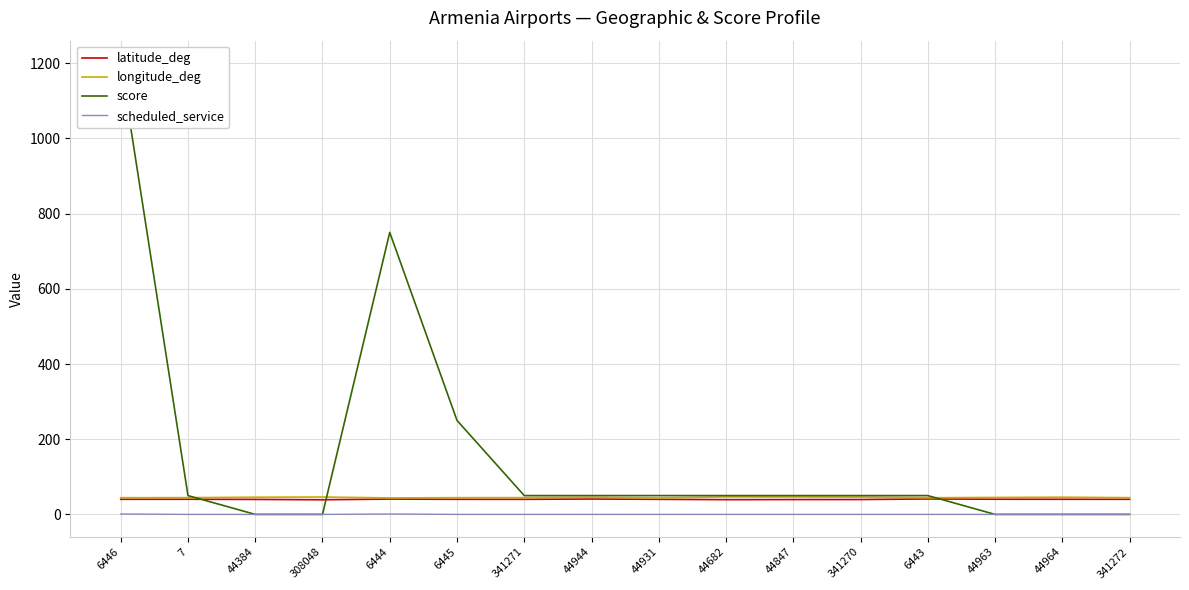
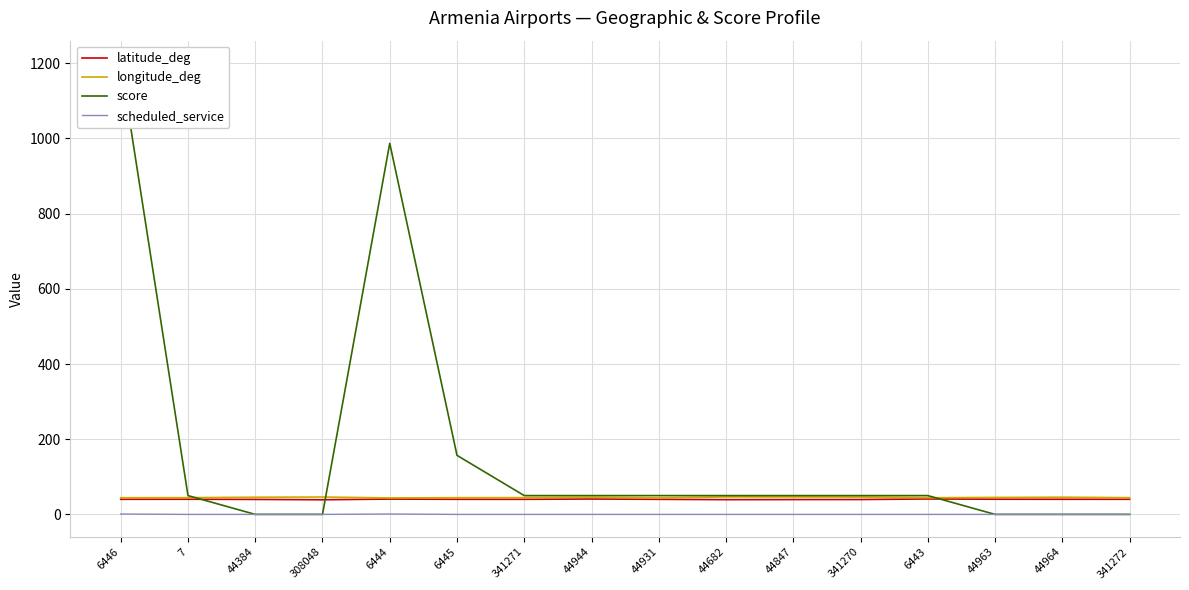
  {
    "latitude_deg": {
      "308048": 40,
      "44682": 40,
      "44847": 40
    },
    "longitude_deg": {
      "308048": 50
    },
    "score": {
-     "6444": 750,
-     "6445": 250
+     "6444": 990,
+     "6445": 160
    },
    "scheduled_service": {
      "6446": 0,
      "7": 0,
      "6444": 0,
      "6445": 0,
      "341271": 0,
      "44944": 0,
      "44931": 0,
      "44682": 0,
      "44847": 0,
      "341270": 0,
      "6443": 0
    }
  }
